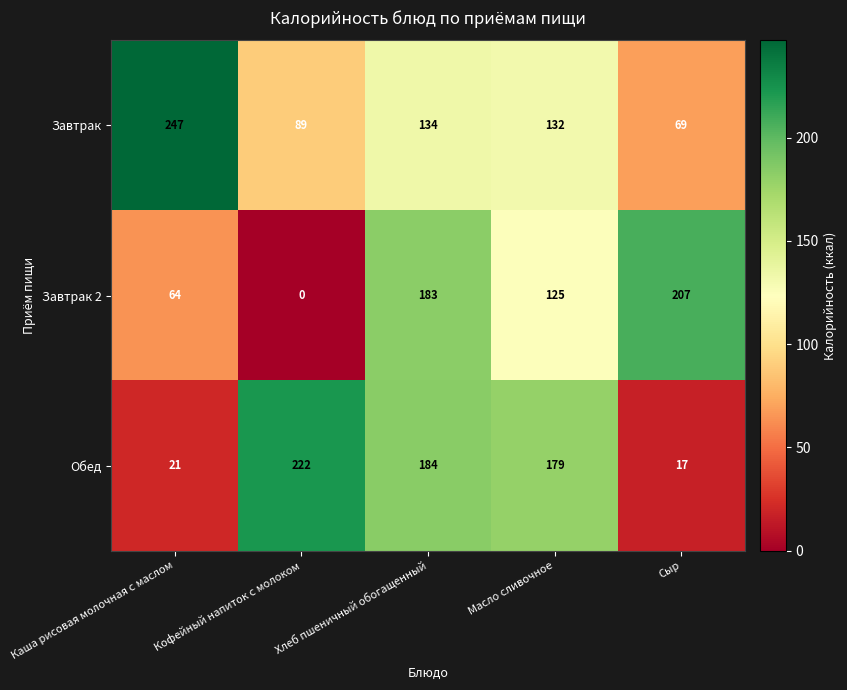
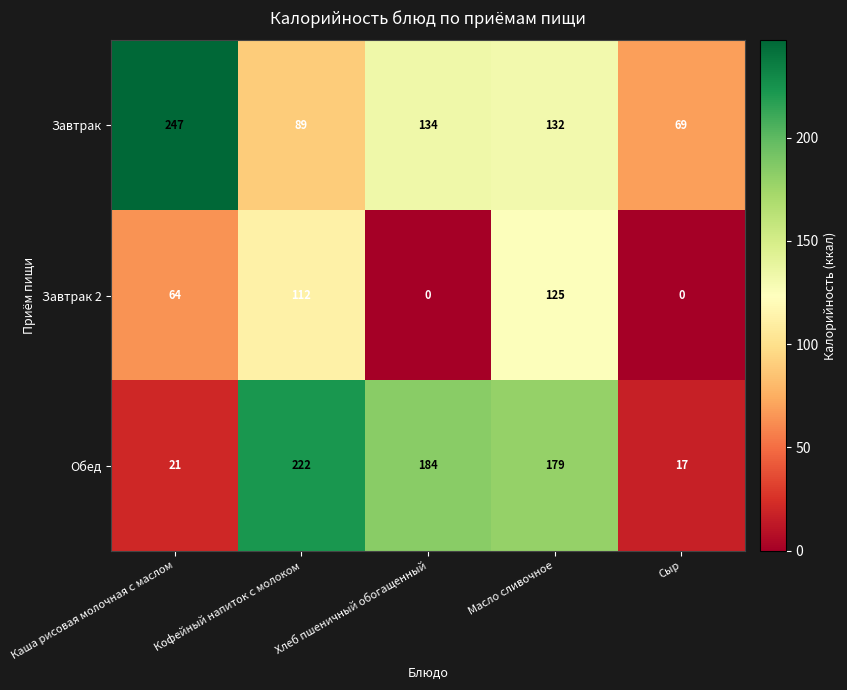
  {
    "Завтрак": {
      "Каша рисовая молочная с маслом": 247,
      "Кофейный напиток с молоком": 89,
      "Хлеб пшеничный обогащенный": 134,
      "Масло сливочное": 132,
      "Сыр": 69
    },
    "Завтрак 2": {
      "Каша рисовая молочная с маслом": 64,
-     "Кофейный напиток с молоком": 0,
-     "Хлеб пшеничный обогащенный": 183,
+     "Кофейный напиток с молоком": 112,
+     "Хлеб пшеничный обогащенный": 0,
      "Масло сливочное": 125,
-     "Сыр": 207
+     "Сыр": 0
    },
    "Обед": {
      "Каша рисовая молочная с маслом": 21,
      "Кофейный напиток с молоком": 222,
      "Хлеб пшеничный обогащенный": 184,
      "Масло сливочное": 179,
      "Сыр": 17
    }
  }
